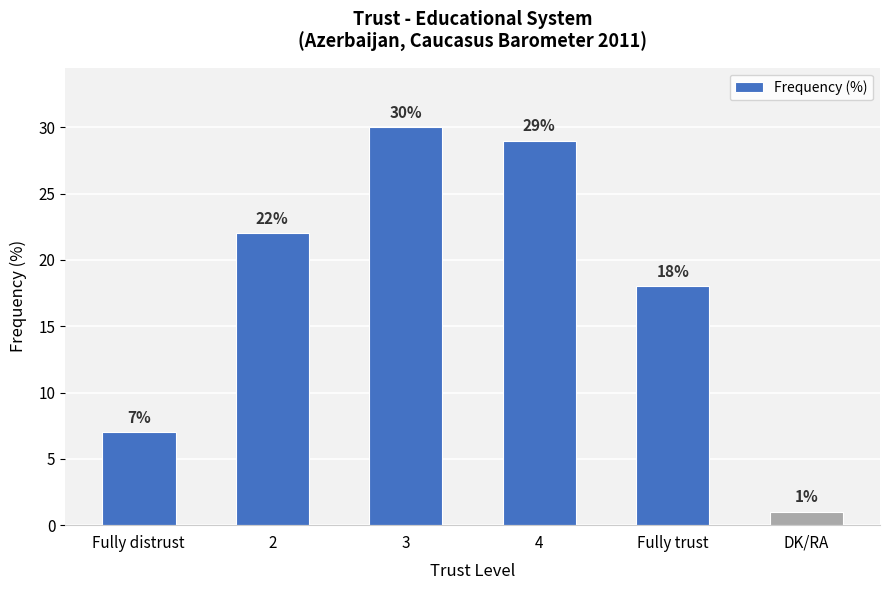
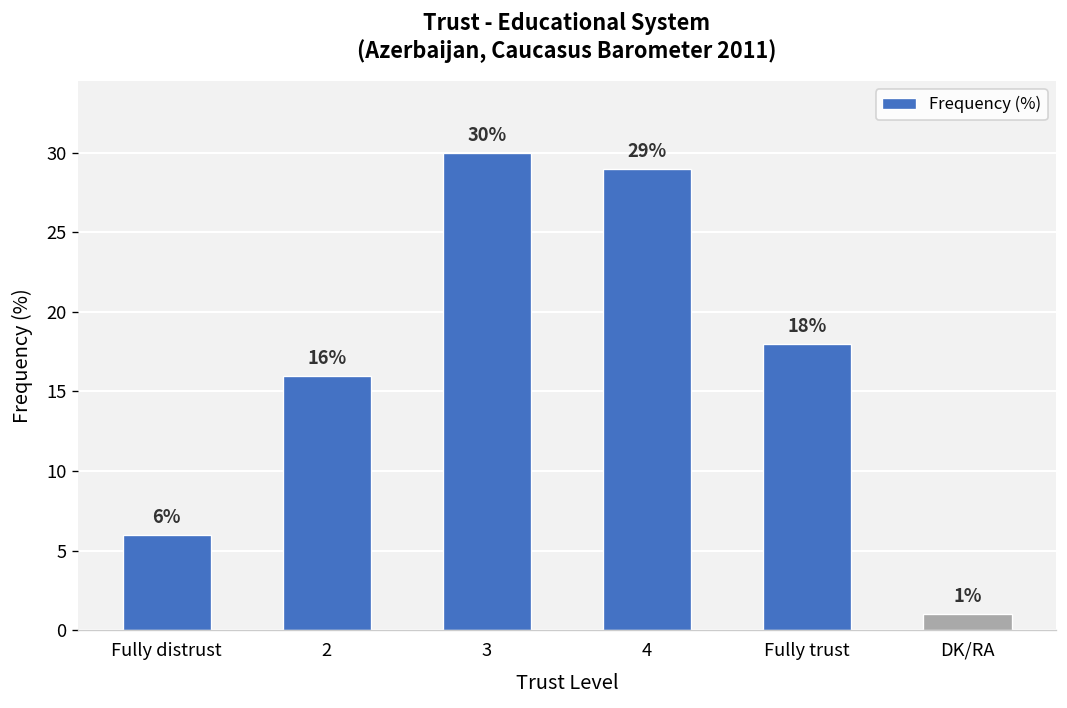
  {
-   "Fully distrust": "7%",
-   "2": "22%",
+   "Fully distrust": "6%",
+   "2": "16%",
    "3": "30%",
    "4": "29%",
    "Fully trust": "18%",
    "DK/RA": "1%"
  }
